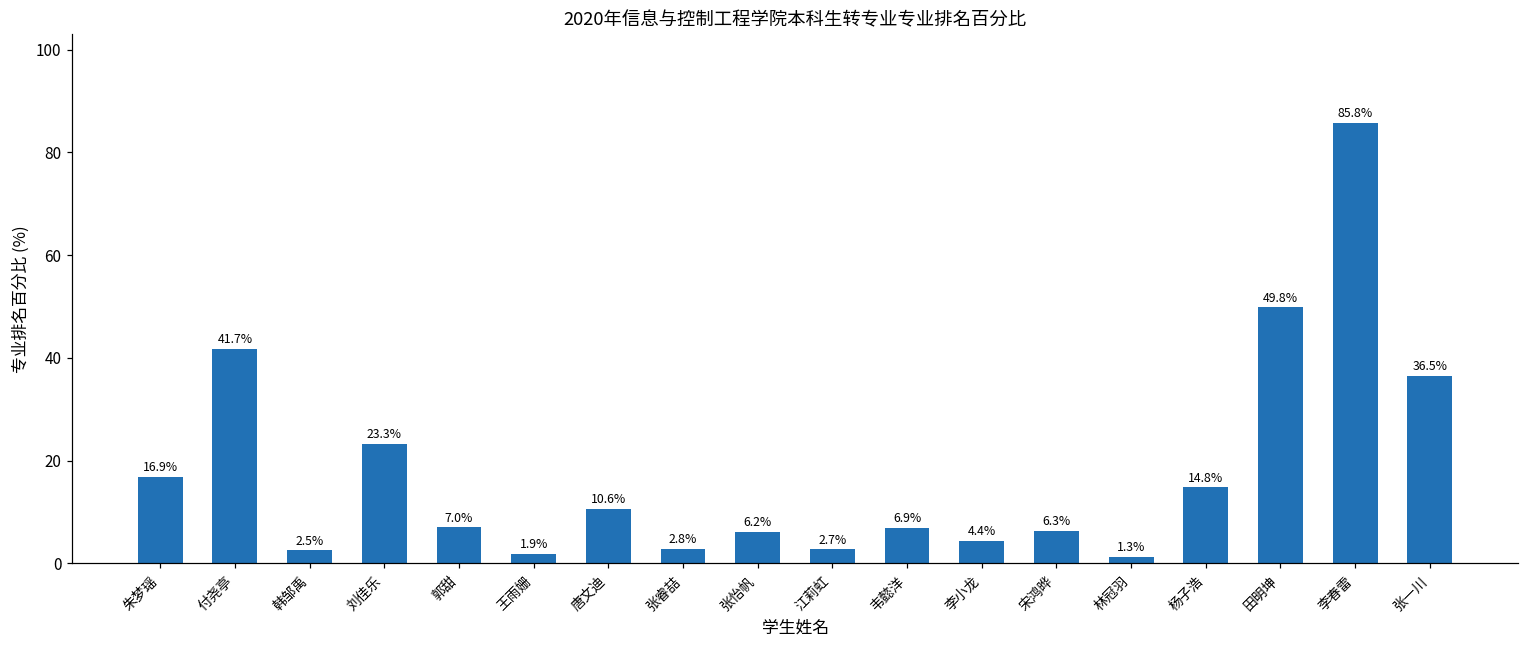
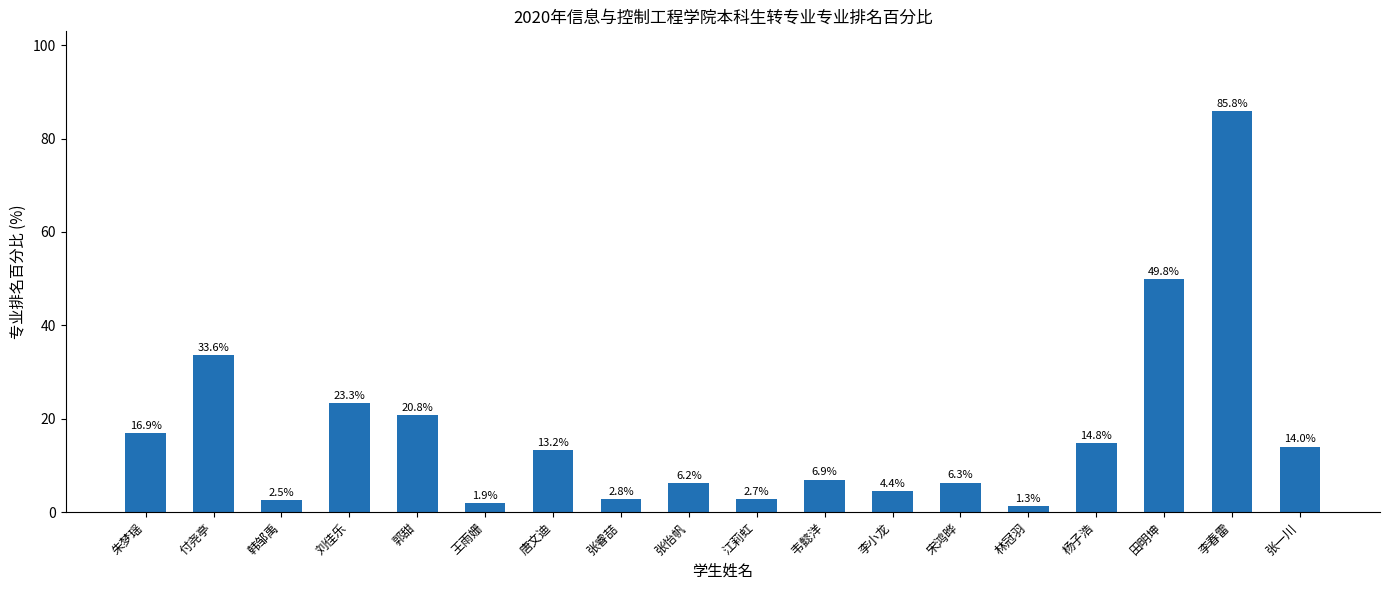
  {
    "朱梦瑶": "16.9%",
-   "付尧亭": "41.7%",
+   "付尧亭": "33.6%",
    "韩邹禹": "2.5%",
    "刘佳乐": "23.3%",
-   "郭甜": "7.0%",
+   "郭甜": "20.8%",
    "王雨姗": "1.9%",
-   "唐文迪": "10.6%",
+   "唐文迪": "13.2%",
    "张睿喆": "2.8%",
    "张怡帆": "6.2%",
    "江莉虹": "2.7%",
    "韦懿洋": "6.9%",
    "李小龙": "4.4%",
    "宋鸿晔": "6.3%",
    "林冠羽": "1.3%",
    "杨子浩": "14.8%",
    "田明坤": "49.8%",
    "李春雷": "85.8%",
-   "张一川": "36.5%"
+   "张一川": "14.0%"
  }
